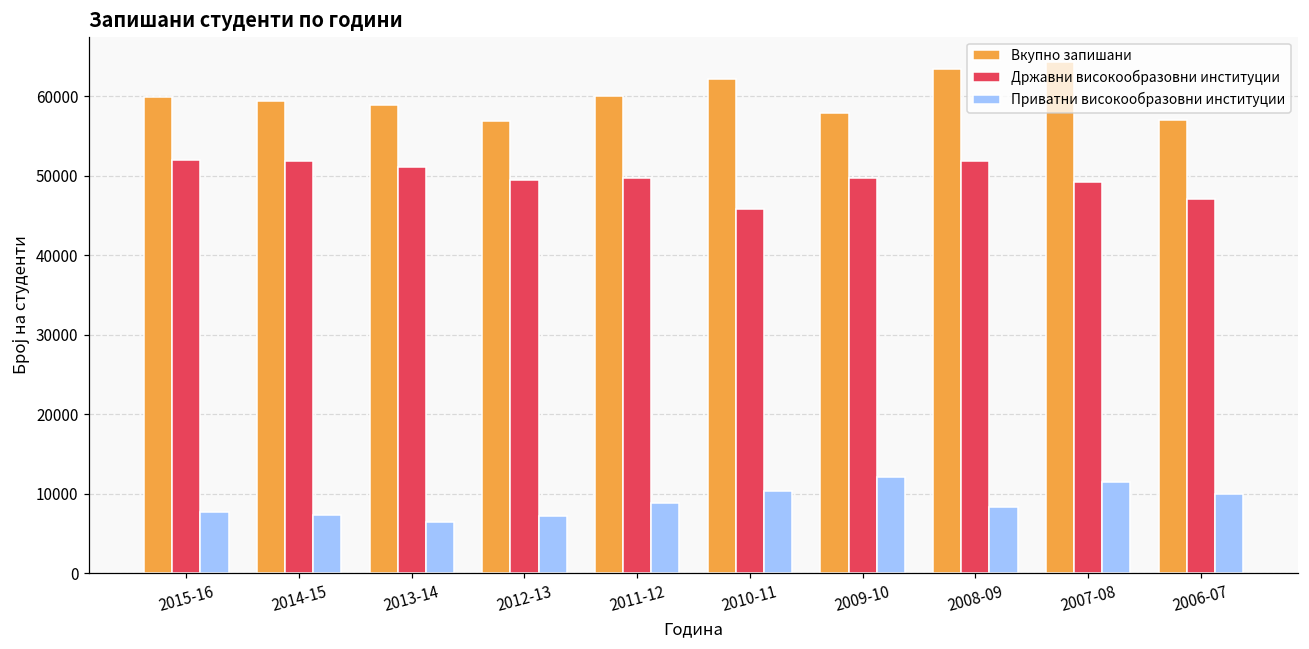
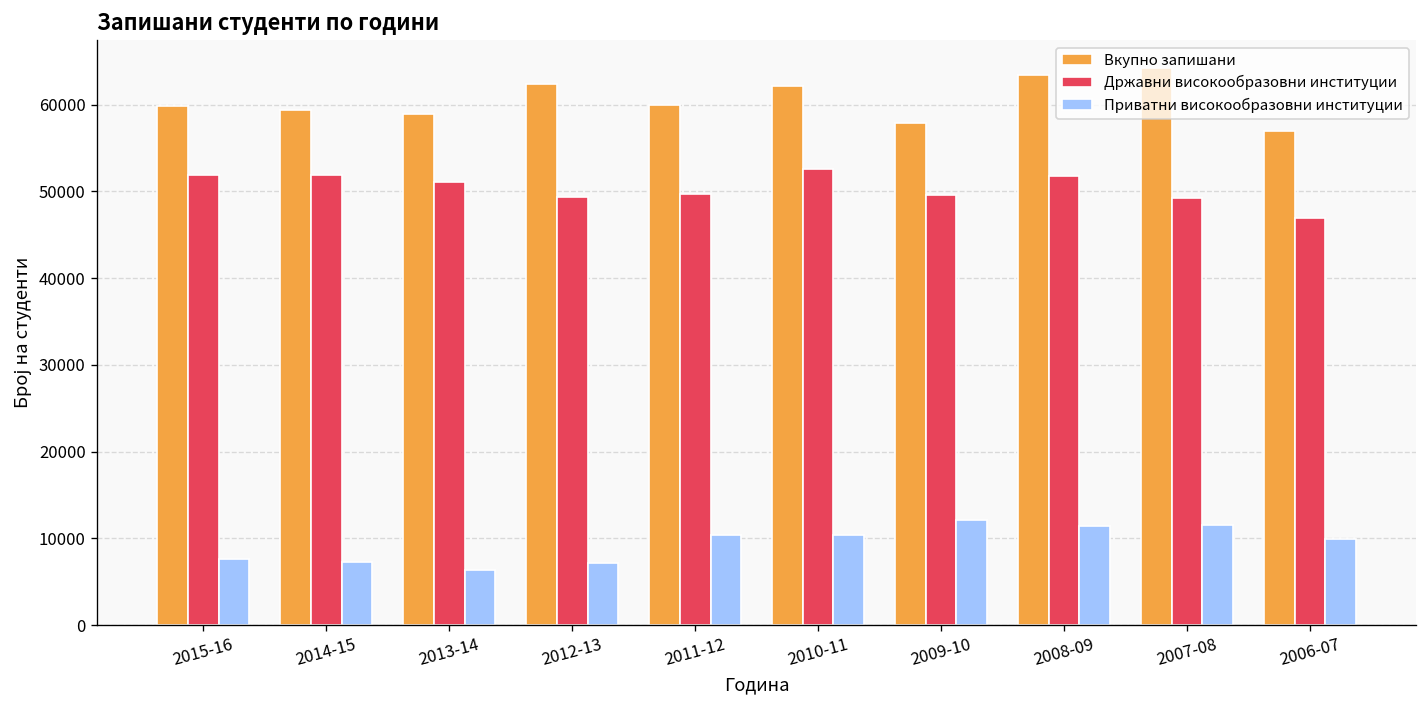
  {
    "Вкупно запишани": {
      "2015-16": 60000,
      "2014-15": 59000,
      "2013-14": 59000,
-     "2012-13": 57000,
+     "2012-13": 62000,
      "2011-12": 60000,
      "2010-11": 62000,
      "2009-10": 58000,
      "2008-09": 63000,
      "2006-07": 57000
    },
    "Државни високообразовни институции": {
      "2015-16": 52000,
      "2014-15": 52000,
      "2013-14": 51000,
      "2012-13": 49000,
      "2011-12": 50000,
-     "2010-11": 46000,
+     "2010-11": 53000,
      "2009-10": 50000,
      "2008-09": 52000,
      "2007-08": 49000,
      "2006-07": 47000
    },
    "Приватни високообразовни институции": {
      "2015-16": 8000,
      "2014-15": 7000,
      "2013-14": 6000,
      "2012-13": 7000,
-     "2011-12": 9000,
+     "2011-12": 10000,
      "2010-11": 10000,
      "2009-10": 12000,
-     "2008-09": 8000,
+     "2008-09": 11000,
      "2007-08": 12000,
      "2006-07": 10000
    }
  }
